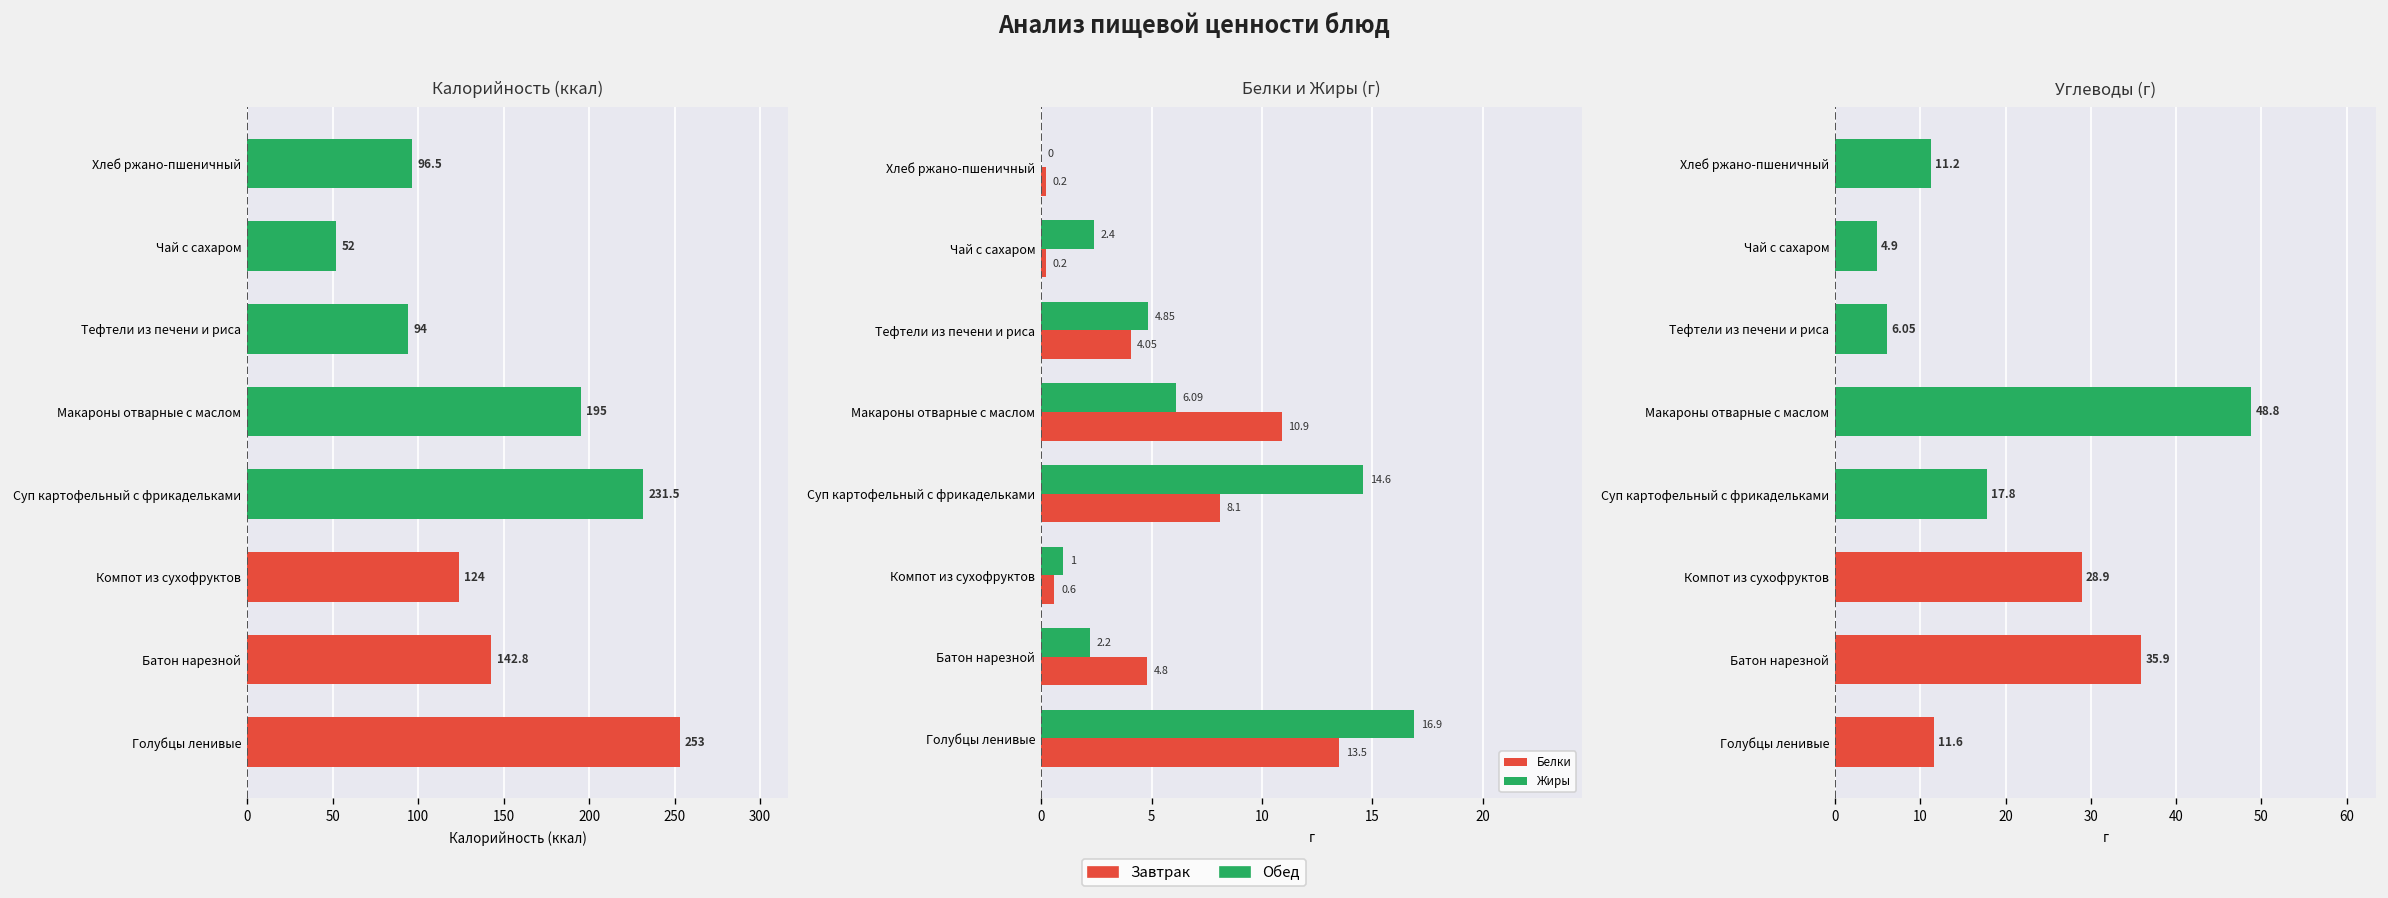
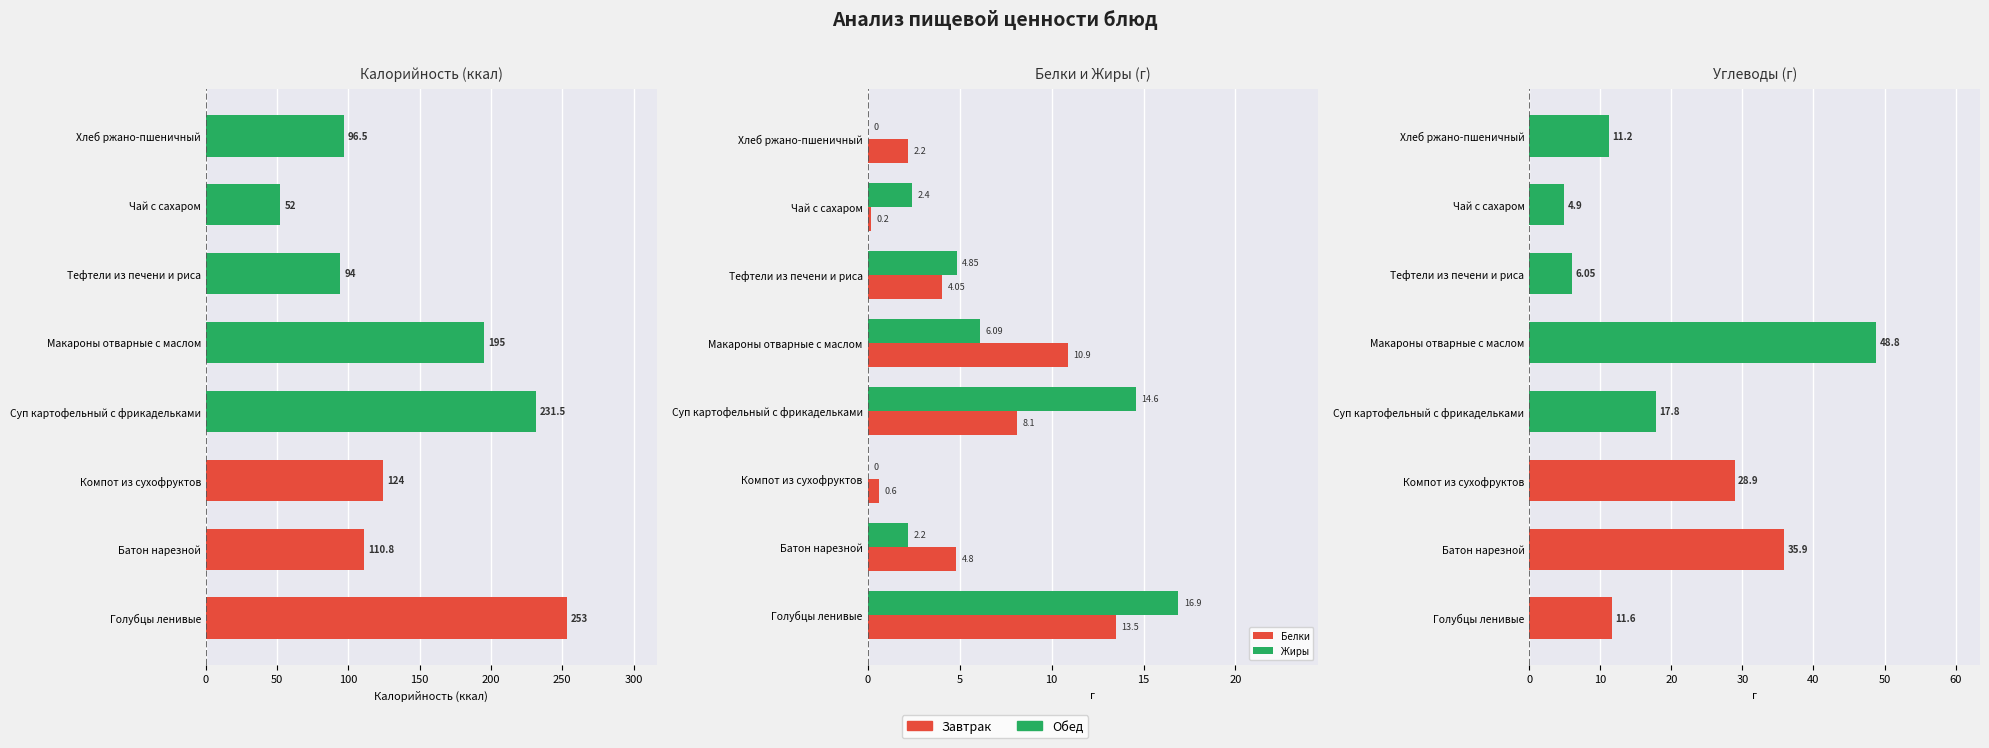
  {
    "Калорийность (ккал)": {
      "Хлеб ржано-пшеничный": 96.5,
      "Чай с сахаром": 52,
      "Тефтели из печени и риса": 94,
      "Макароны отварные с маслом": 195,
      "Суп картофельный с фрикадельками": 231.5,
      "Компот из сухофруктов": 124,
-     "Батон нарезной": 142.8,
+     "Батон нарезной": 110.8,
      "Голубцы ленивые": 253
    },
    "Белки и Жиры (г)": {
      "Белки": {
-       "Хлеб ржано-пшеничный": 0.2,
+       "Хлеб ржано-пшеничный": 2.2,
        "Чай с сахаром": 0.2,
        "Тефтели из печени и риса": 4.05,
        "Макароны отварные с маслом": 10.9,
        "Суп картофельный с фрикадельками": 8.1,
        "Компот из сухофруктов": 0.6,
        "Батон нарезной": 4.8,
        "Голубцы ленивые": 13.5
      },
      "Жиры": {
        "Хлеб ржано-пшеничный": 0,
        "Чай с сахаром": 2.4,
        "Тефтели из печени и риса": 4.85,
        "Макароны отварные с маслом": 6.09,
        "Суп картофельный с фрикадельками": 14.6,
-       "Компот из сухофруктов": 1,
+       "Компот из сухофруктов": 0,
        "Батон нарезной": 2.2,
        "Голубцы ленивые": 16.9
      }
    },
    "Углеводы (г)": {
      "Хлеб ржано-пшеничный": 11.2,
      "Чай с сахаром": 4.9,
      "Тефтели из печени и риса": 6.05,
      "Макароны отварные с маслом": 48.8,
      "Суп картофельный с фрикадельками": 17.8,
      "Компот из сухофруктов": 28.9,
      "Батон нарезной": 35.9,
      "Голубцы ленивые": 11.6
    }
  }
